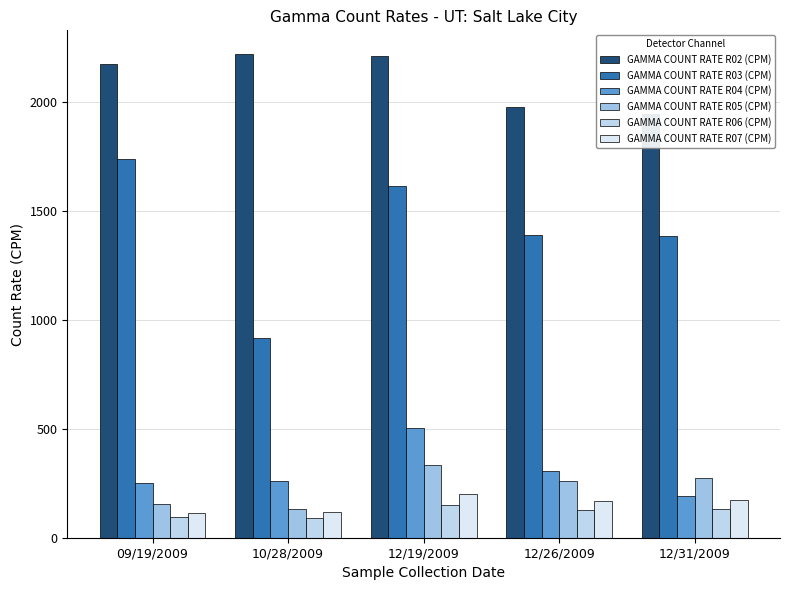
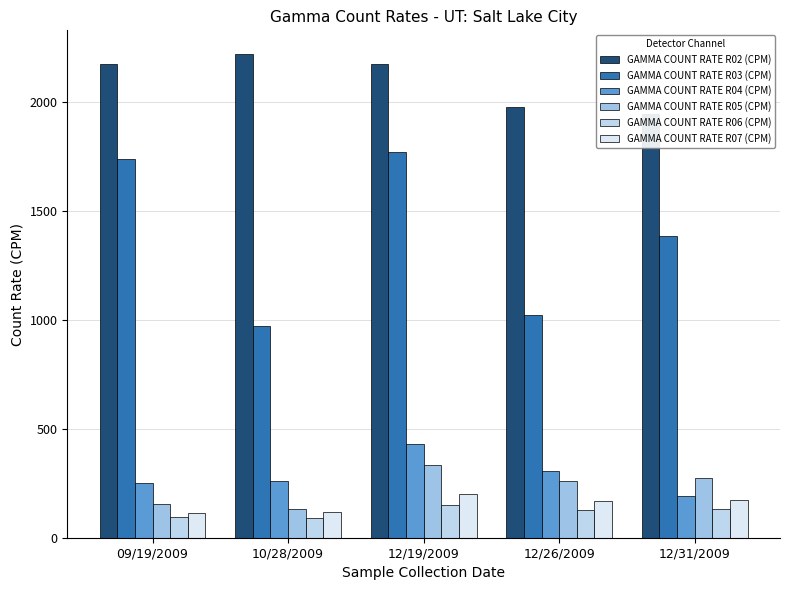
  {
    "GAMMA COUNT RATE R02 (CPM)": {
      "09/19/2009": 2170,
      "10/28/2009": 2220,
-     "12/19/2009": 2210,
+     "12/19/2009": 2170,
      "12/26/2009": 1980
    },
    "GAMMA COUNT RATE R03 (CPM)": {
      "09/19/2009": 1740,
-     "10/28/2009": 920,
-     "12/19/2009": 1610,
-     "12/26/2009": 1390,
+     "10/28/2009": 970,
+     "12/19/2009": 1770,
+     "12/26/2009": 1020,
      "12/31/2009": 1390
    },
    "GAMMA COUNT RATE R04 (CPM)": {
      "09/19/2009": 250,
      "10/28/2009": 260,
-     "12/19/2009": 500,
+     "12/19/2009": 430,
      "12/26/2009": 300,
      "12/31/2009": 190
    }
  }
